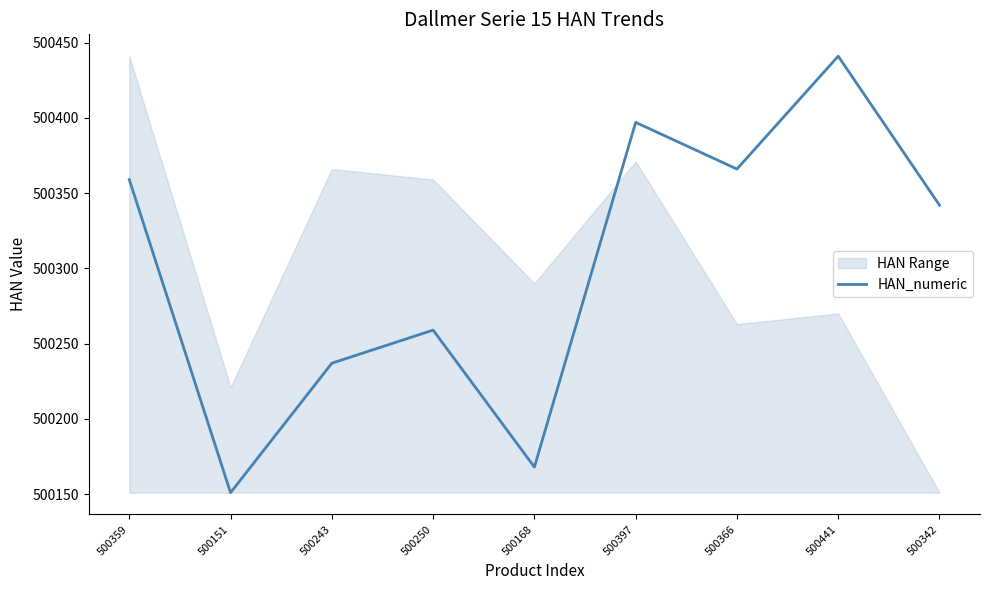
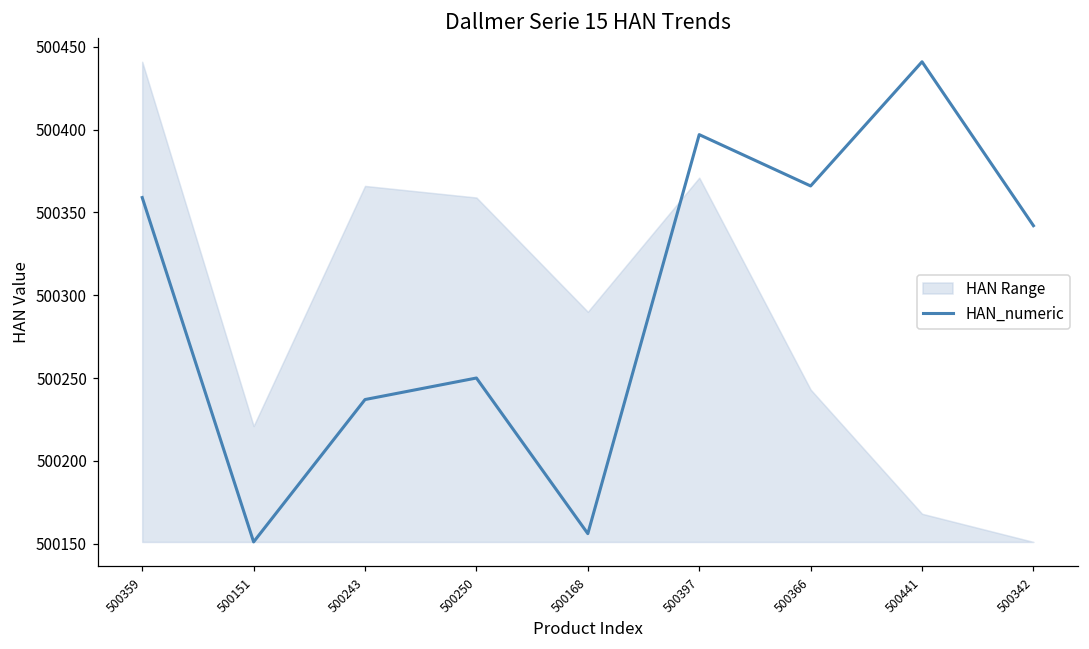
  {
    "HAN_numeric": {
      "500359": 500359,
      "500151": 500151,
      "500243": 500237,
-     "500250": 500259,
-     "500168": 500168,
+     "500250": 500250,
+     "500168": 500156,
      "500397": 500397,
      "500366": 500366,
      "500441": 500441,
      "500342": 500342
    },
    "HAN Range": {
      "500359": 500441,
      "500151": 500221,
      "500243": 500366,
      "500250": 500359,
      "500168": 500290,
      "500397": 500371,
-     "500366": 500263,
-     "500441": 500270
+     "500366": 500243,
+     "500441": 500168
    }
  }
